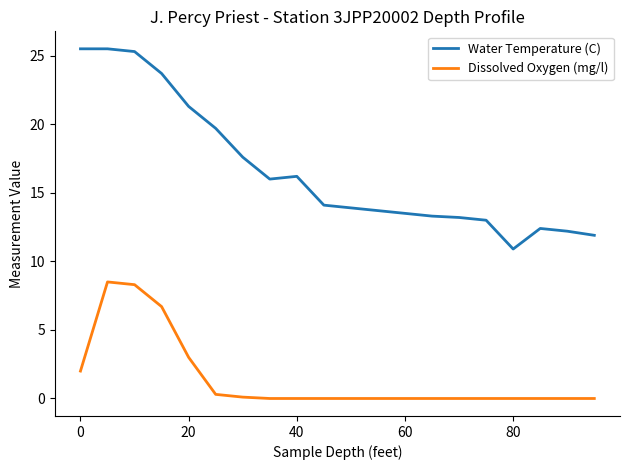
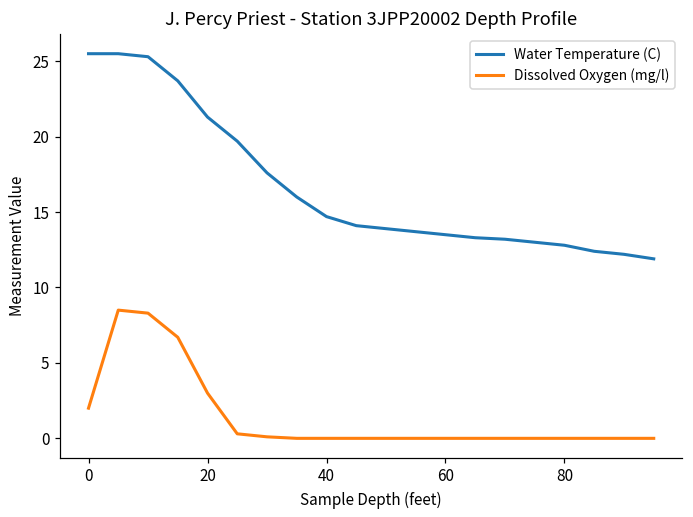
  {
    "Water Temperature (C)": {
      "0": 25.5,
      "20": 21.3,
-     "40": 16.2,
+     "40": 14.7,
      "60": 13.5,
-     "80": 10.9
+     "80": 12.8
    },
    "Dissolved Oxygen (mg/l)": {
      "0": 2.0,
      "20": 3.0,
      "40": 0.0,
      "60": 0.0,
      "80": 0.0
    }
  }
